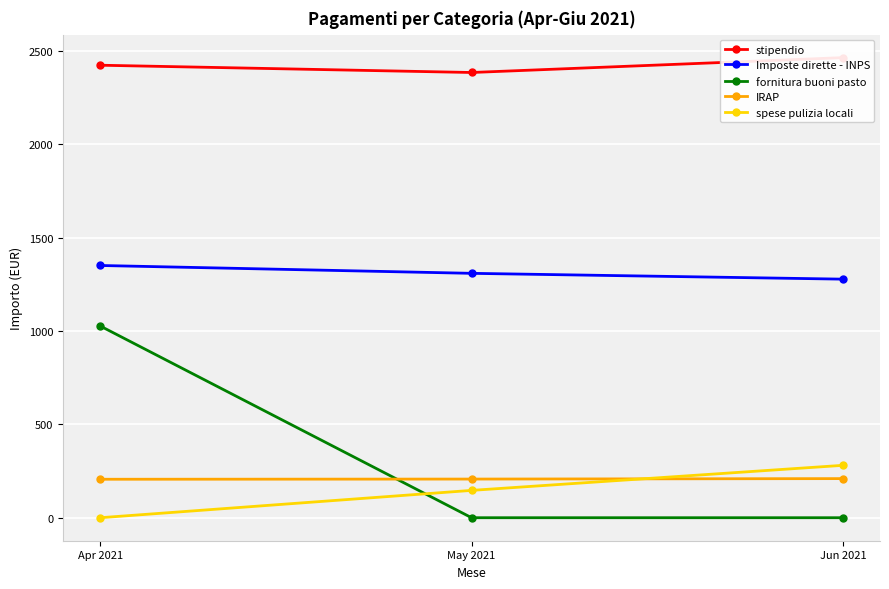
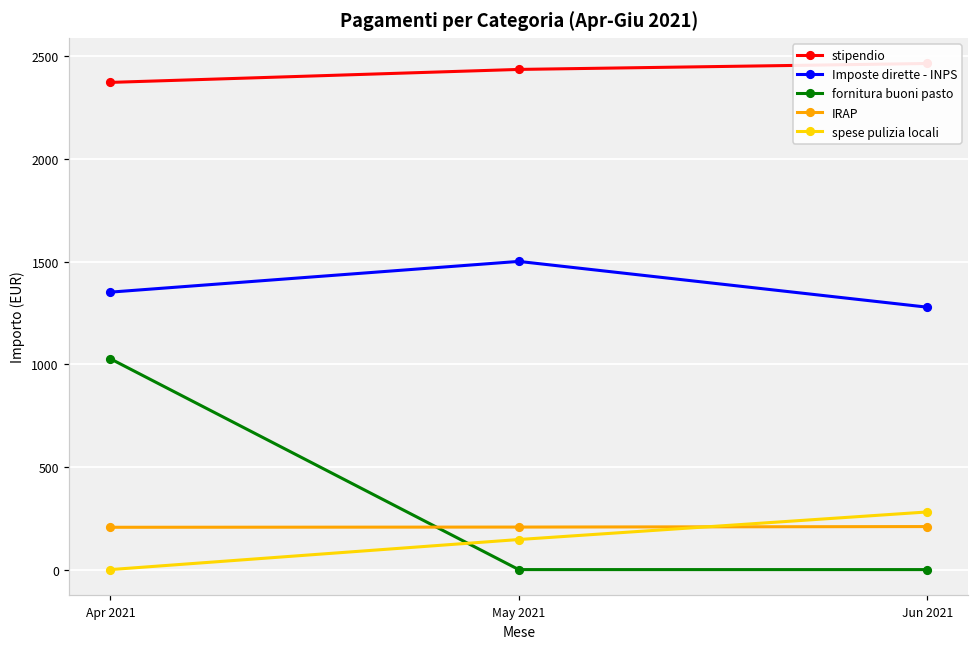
  {
    "stipendio": {
-     "Apr 2021": 2420,
-     "May 2021": 2380
+     "Apr 2021": 2370,
+     "May 2021": 2440
    },
    "Imposte dirette - INPS": {
      "Apr 2021": 1350,
-     "May 2021": 1310,
+     "May 2021": 1500,
      "Jun 2021": 1280
    },
    "fornitura buoni pasto": {
      "Apr 2021": 1030,
      "May 2021": 0,
      "Jun 2021": 0
    }
  }
